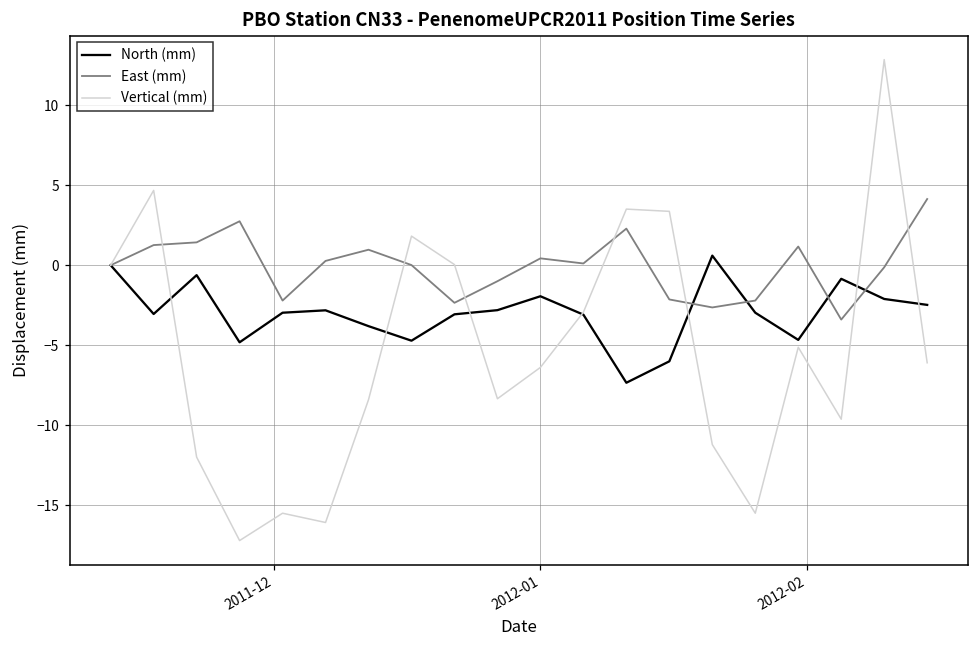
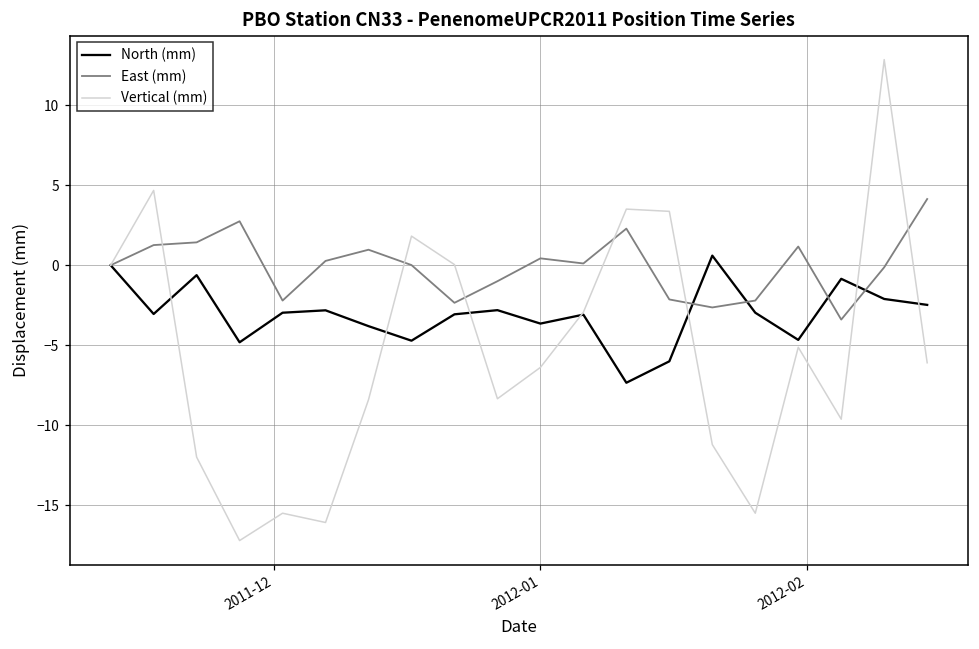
  {
    "North (mm)": {
-     "2012-01": -1.9
+     "2012-01": -3.7
    },
    "East (mm)": {
      "2012-01": 0.4
    },
    "Vertical (mm)": {
      "2012-01": -6.4
    }
  }
